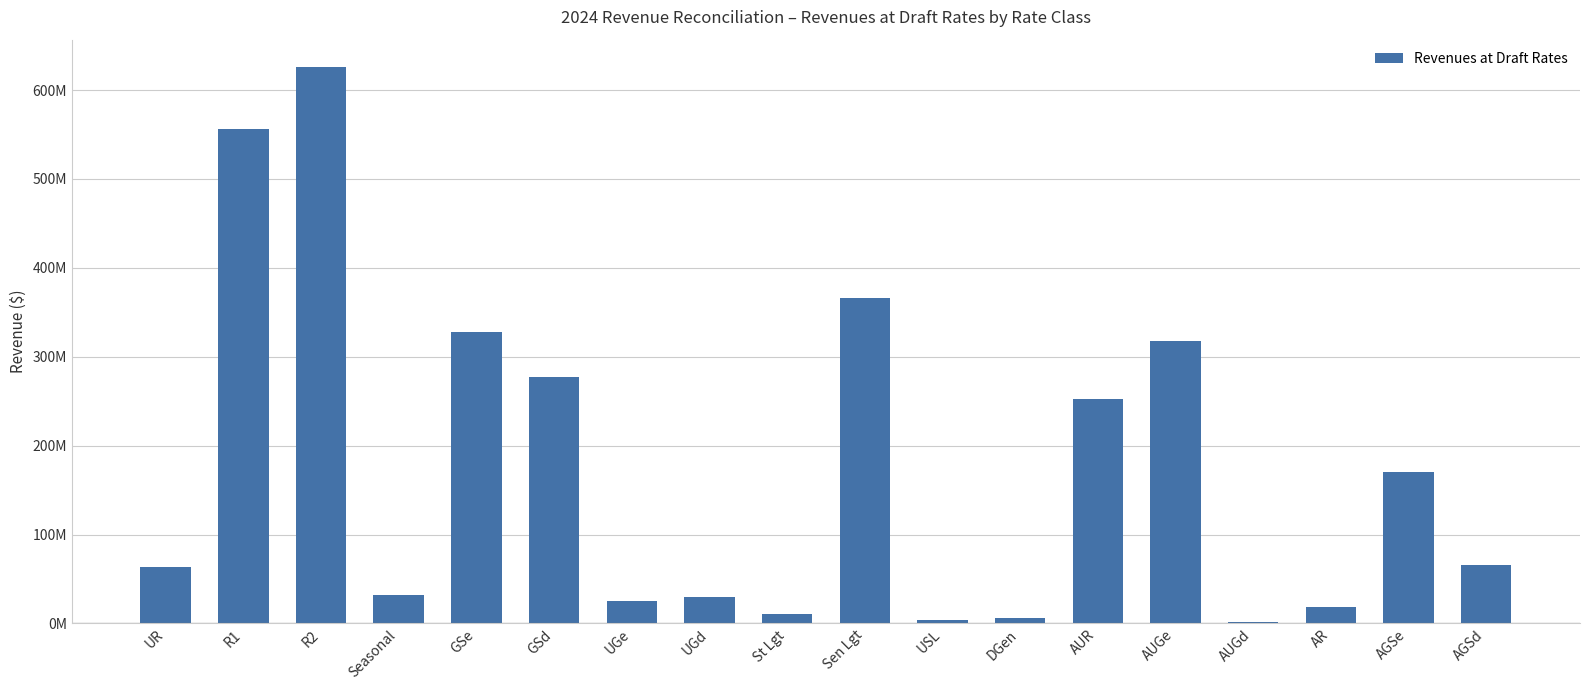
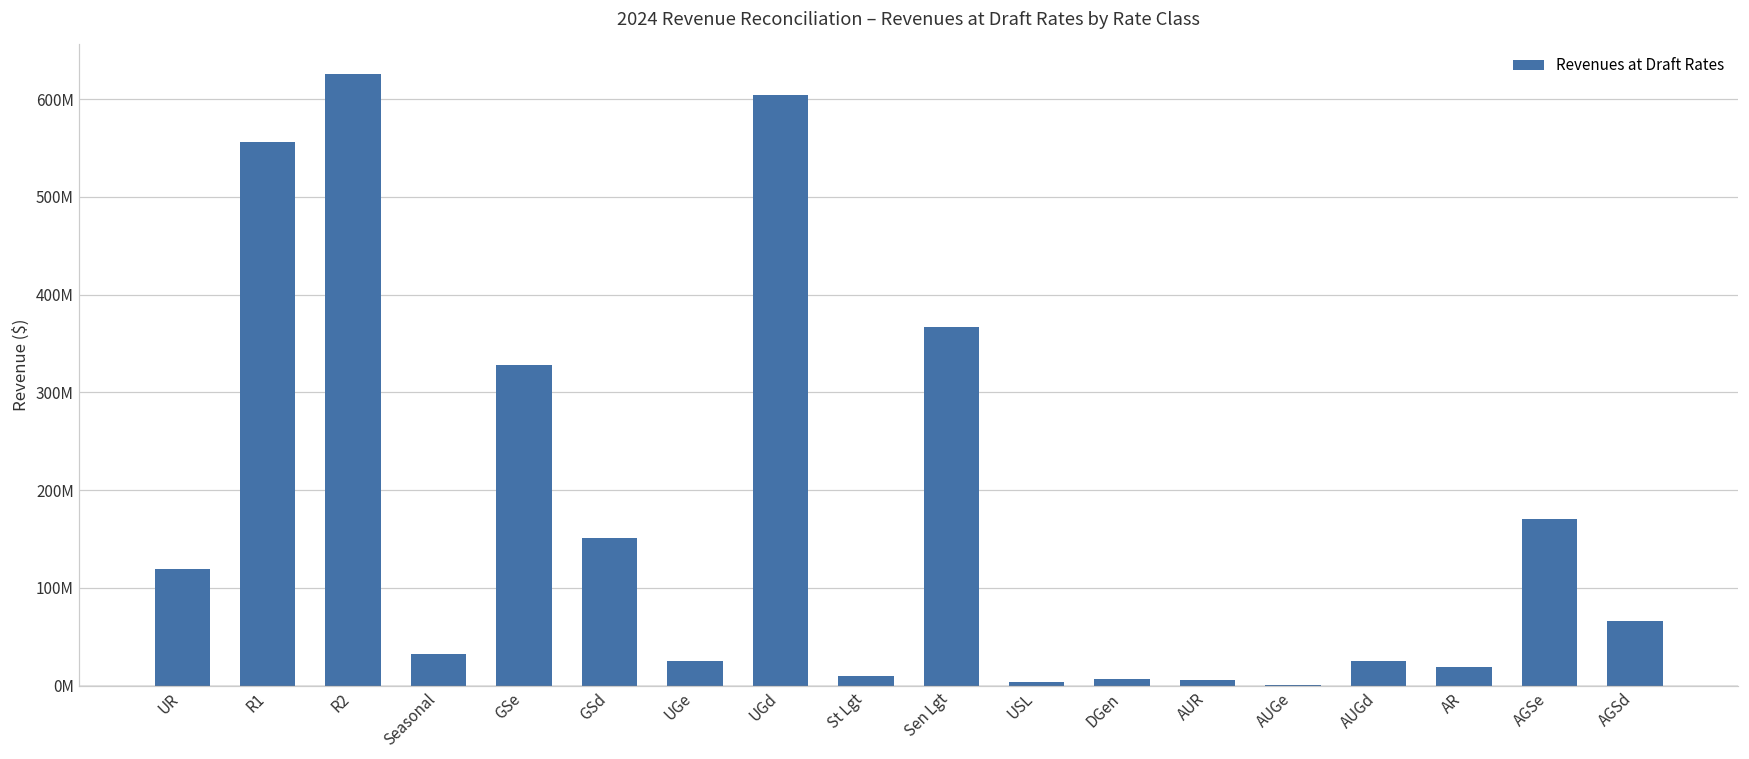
  {
-   "UR": 60000000,
+   "UR": 120000000,
    "R1": 560000000,
    "R2": 630000000,
    "Seasonal": 30000000,
    "GSe": 330000000,
-   "GSd": 280000000,
+   "GSd": 150000000,
    "UGe": 30000000,
-   "UGd": 30000000,
+   "UGd": 600000000,
    "St Lgt": 10000000,
    "Sen Lgt": 370000000,
    "USL": 0,
    "DGen": 10000000,
-   "AUR": 250000000,
-   "AUGe": 320000000,
-   "AUGd": 0,
+   "AUR": 10000000,
+   "AUGe": 0,
+   "AUGd": 30000000,
    "AR": 20000000,
    "AGSe": 170000000,
    "AGSd": 70000000
  }
